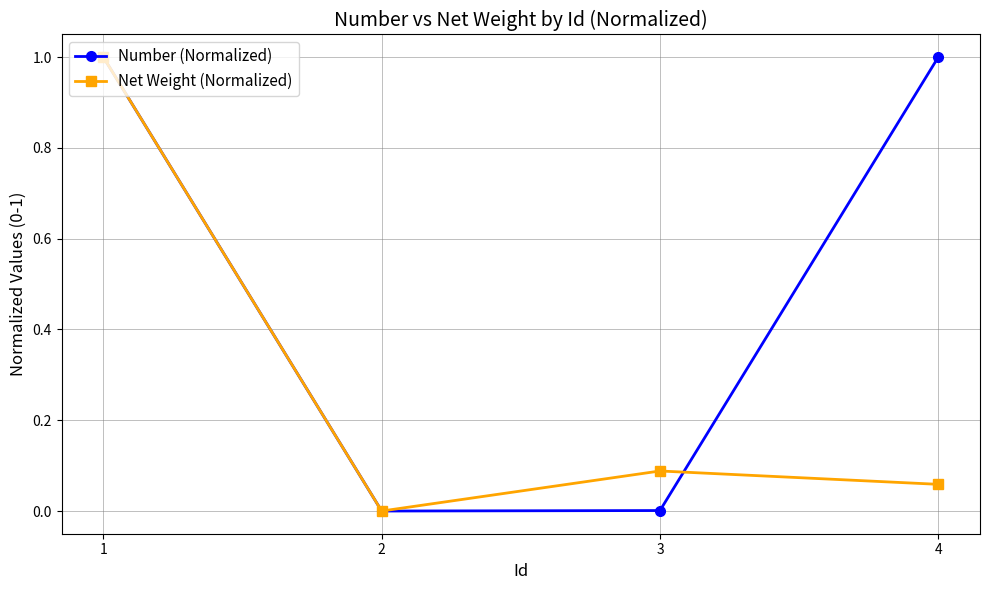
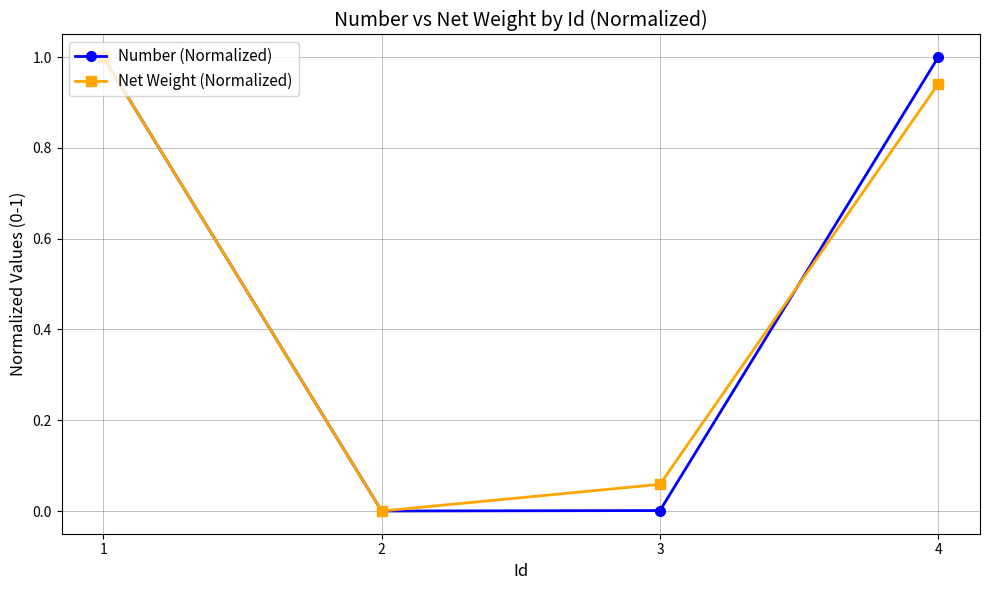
  {
    "Number (Normalized)": {
      "3": 0.00,
      "4": 1.00
    },
    "Net Weight (Normalized)": {
-     "3": 0.09,
-     "4": 0.06
+     "3": 0.06,
+     "4": 0.94
    }
  }
